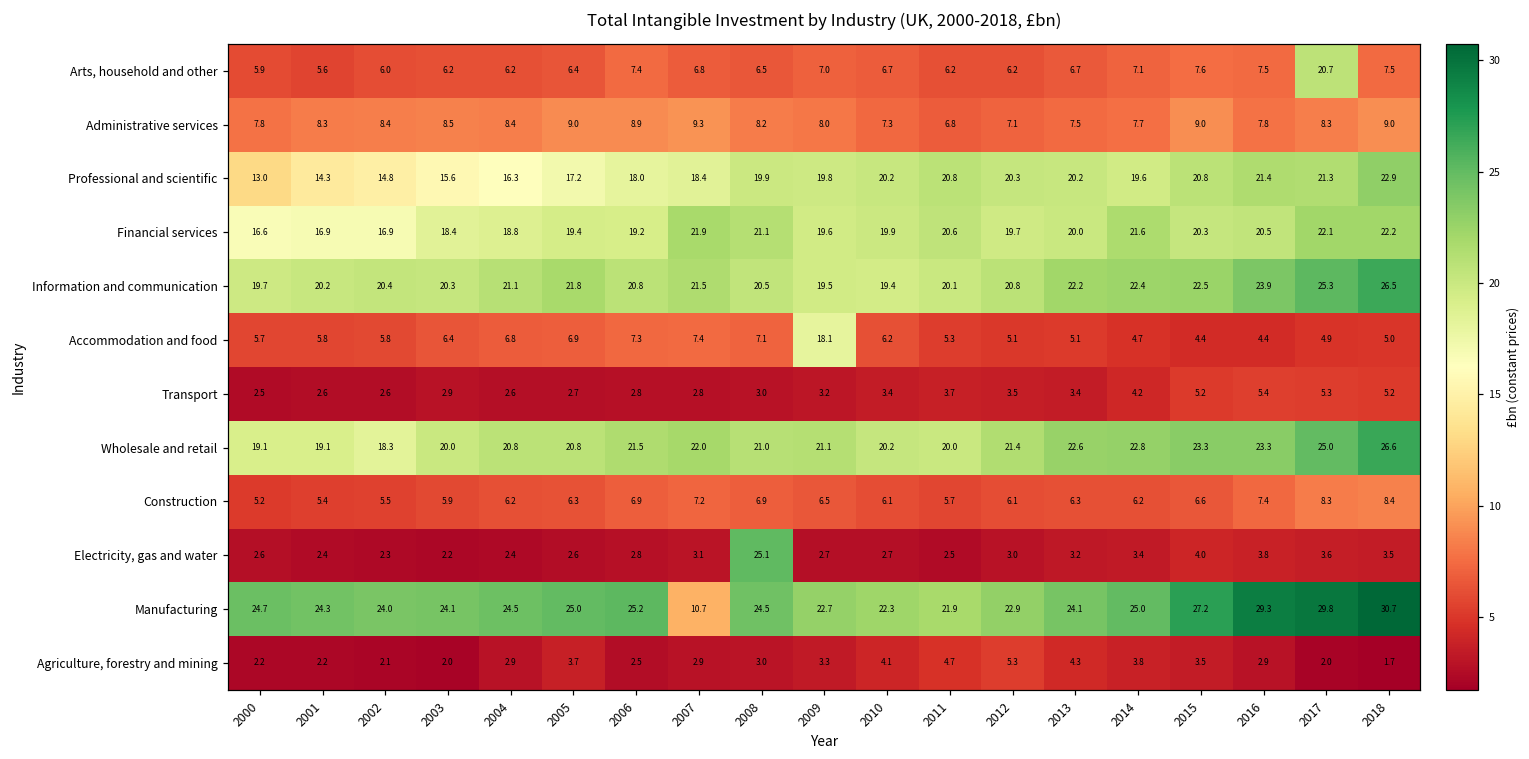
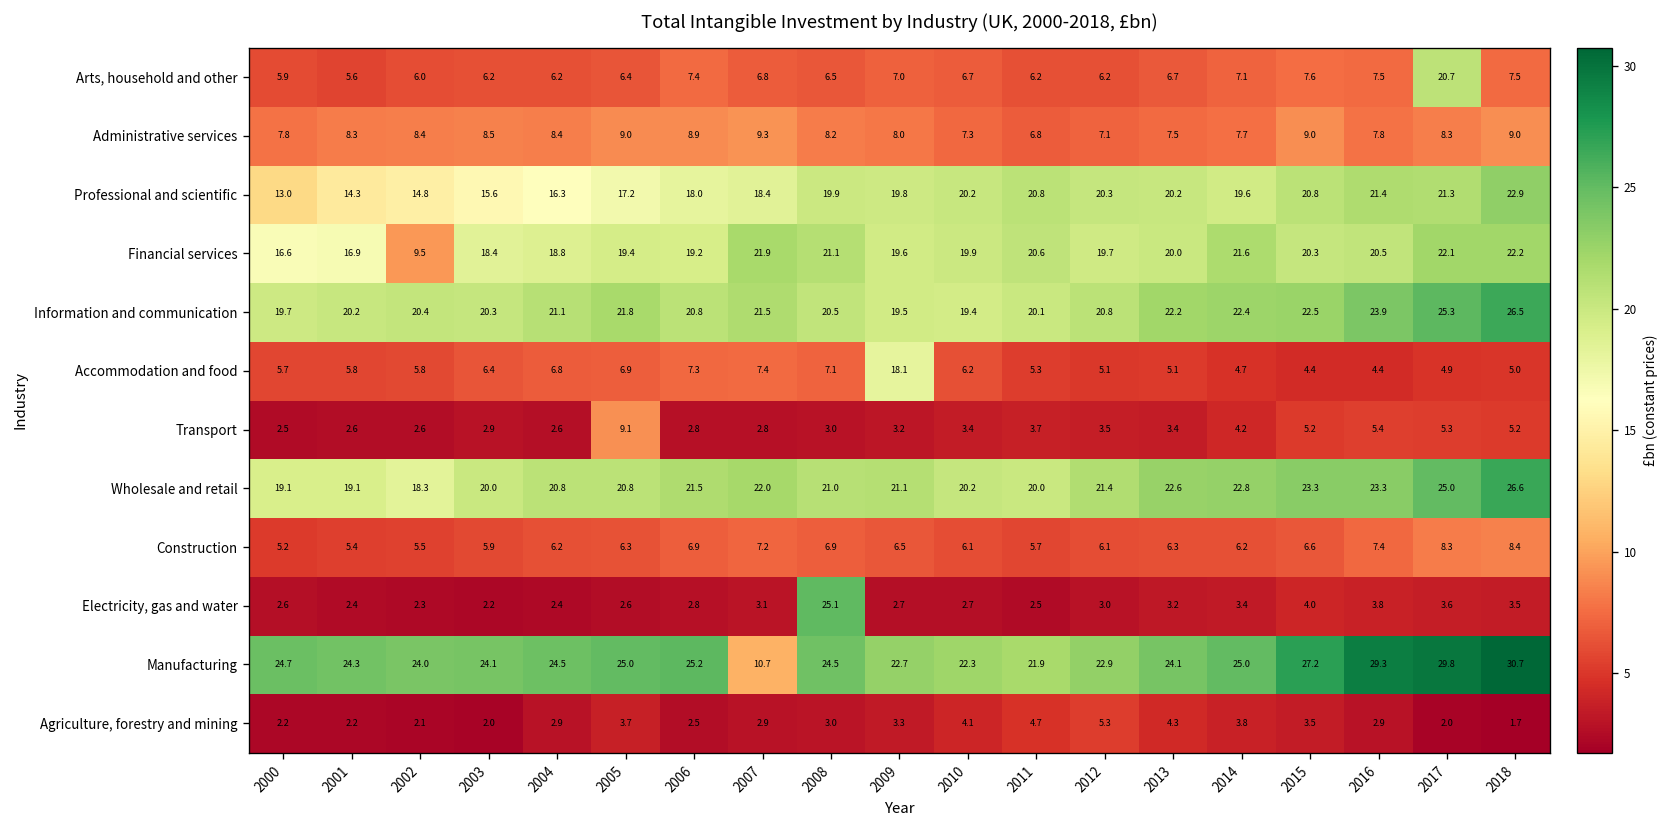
  {
    "Financial services": {
      "2000": 16.6,
      "2001": 16.9,
-     "2002": 16.9,
+     "2002": 9.5,
      "2003": 18.4,
      "2004": 18.8,
      "2005": 19.4,
      "2006": 19.2,
      "2007": 21.9,
      "2008": 21.1,
      "2009": 19.6,
      "2010": 19.9,
      "2011": 20.6,
      "2012": 19.7,
      "2013": 20.0,
      "2014": 21.6,
      "2015": 20.3,
      "2016": 20.5,
      "2017": 22.1,
      "2018": 22.2
    },
    "Transport": {
      "2000": 2.5,
      "2001": 2.6,
      "2002": 2.6,
      "2003": 2.9,
      "2004": 2.6,
-     "2005": 2.7,
+     "2005": 9.1,
      "2006": 2.8,
      "2007": 2.8,
      "2008": 3.0,
      "2009": 3.2,
      "2010": 3.4,
      "2011": 3.7,
      "2012": 3.5,
      "2013": 3.4,
      "2014": 4.2,
      "2015": 5.2,
      "2016": 5.4,
      "2017": 5.3,
      "2018": 5.2
    }
  }
